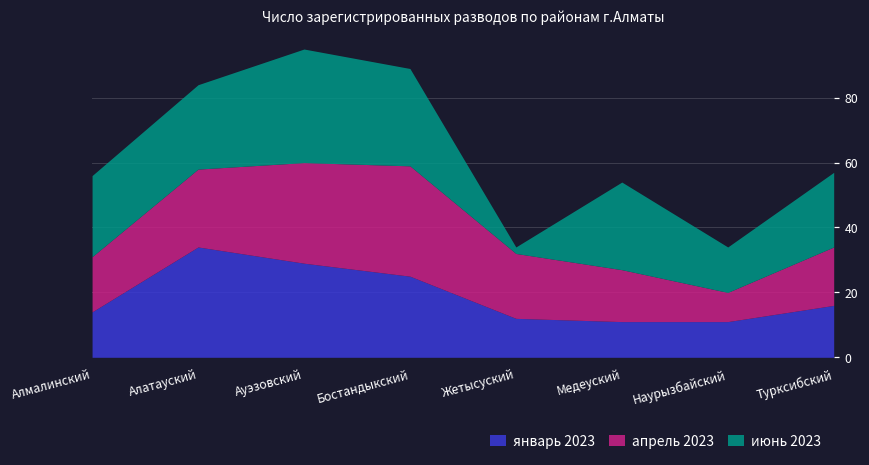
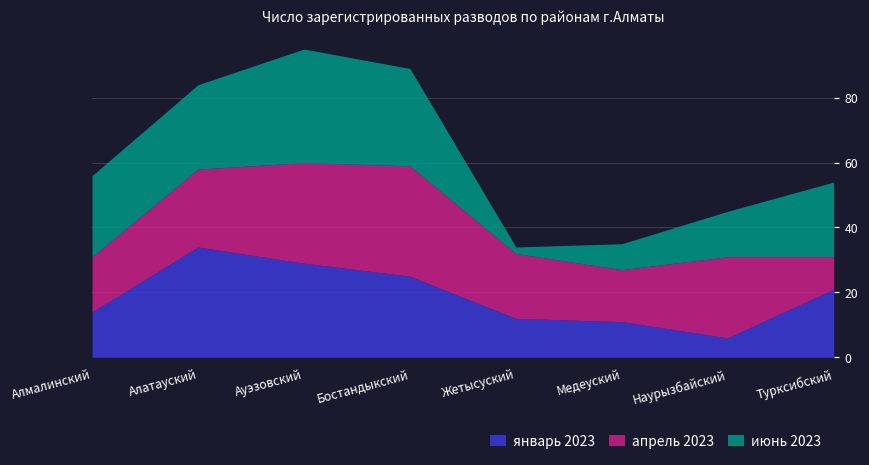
  {
    "январь 2023": {
      "Алмалинский": 14,
      "Алатауский": 34,
      "Ауэзовский": 29,
      "Бостандыкский": 25,
      "Жетысуский": 12,
      "Медеуский": 11,
-     "Наурызбайский": 11,
-     "Турксибский": 16
+     "Наурызбайский": 6,
+     "Турксибский": 21
    },
    "апрель 2023": {
      "Алмалинский": 17,
      "Алатауский": 24,
      "Ауэзовский": 31,
      "Бостандыкский": 34,
      "Жетысуский": 20,
      "Медеуский": 16,
-     "Наурызбайский": 9,
-     "Турксибский": 18
+     "Наурызбайский": 25,
+     "Турксибский": 10
    },
    "июнь 2023": {
      "Алмалинский": 25,
      "Алатауский": 26,
      "Ауэзовский": 35,
      "Бостандыкский": 30,
      "Жетысуский": 2,
-     "Медеуский": 27,
+     "Медеуский": 8,
      "Наурызбайский": 14,
      "Турксибский": 23
    }
  }
